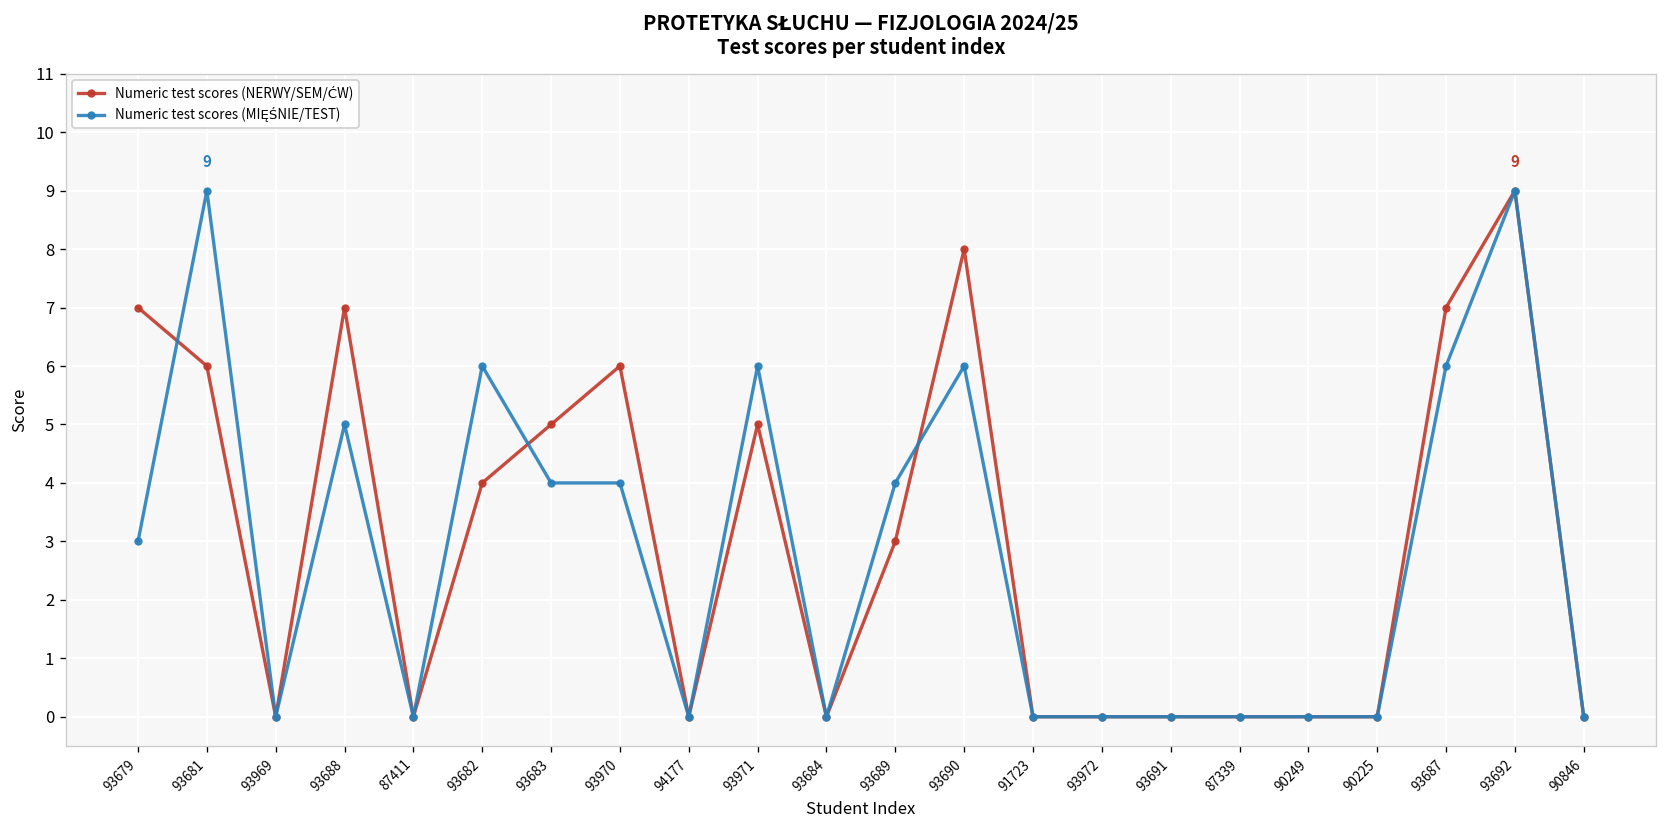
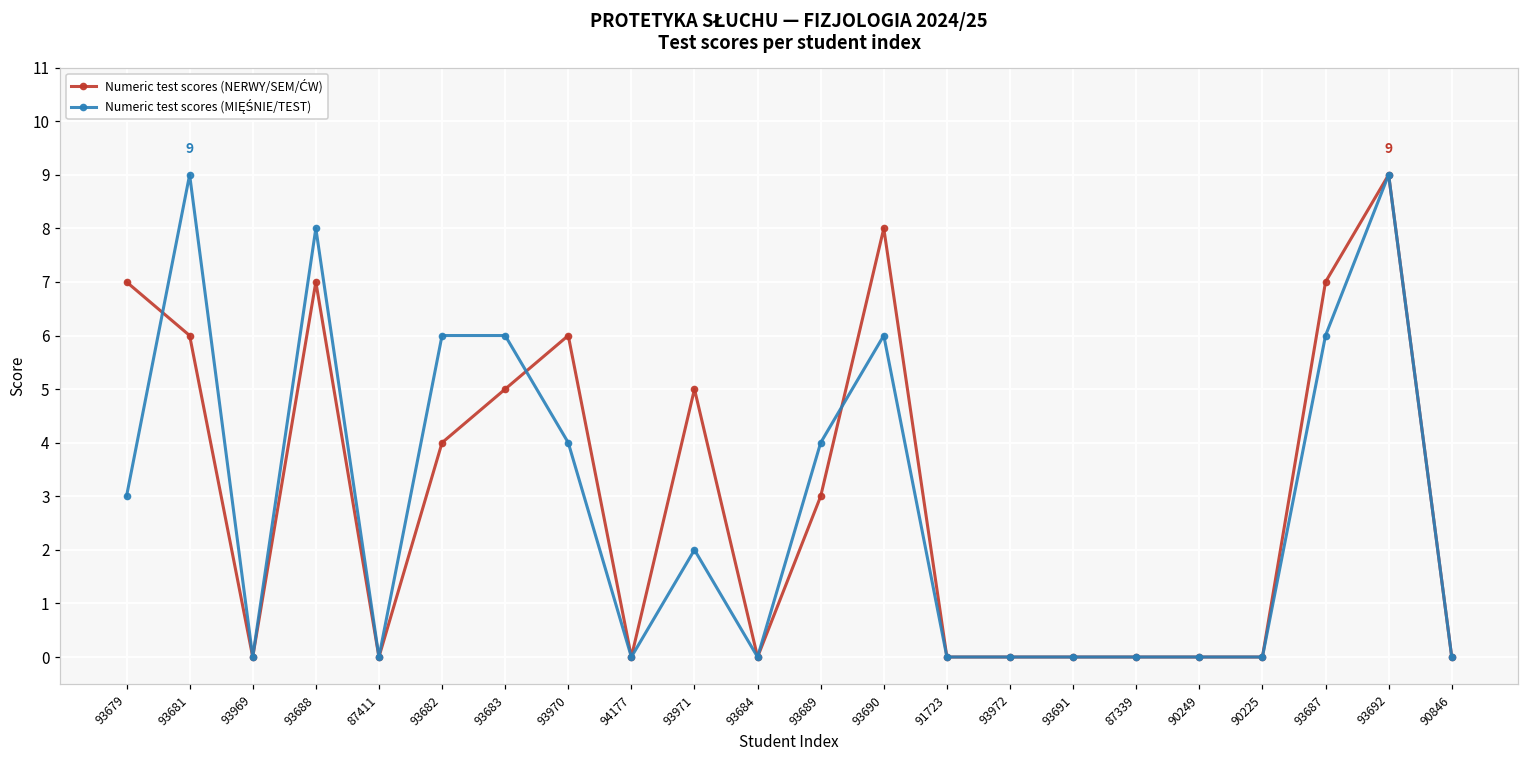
  {
    "Numeric test scores (NERWY/SEM/ĆW)": {
      "93679": 7,
      "93681": 6,
      "93688": 7,
      "93682": 4,
      "93683": 5,
      "93970": 6,
      "93971": 5,
      "93689": 3,
      "93690": 8,
      "93687": 7
    },
    "Numeric test scores (MIĘŚNIE/TEST)": {
      "93679": 3,
-     "93688": 5,
+     "93688": 8,
      "93682": 6,
-     "93683": 4,
+     "93683": 6,
      "93970": 4,
-     "93971": 6,
+     "93971": 2,
      "93689": 4,
      "93690": 6,
      "93687": 6
    }
  }
